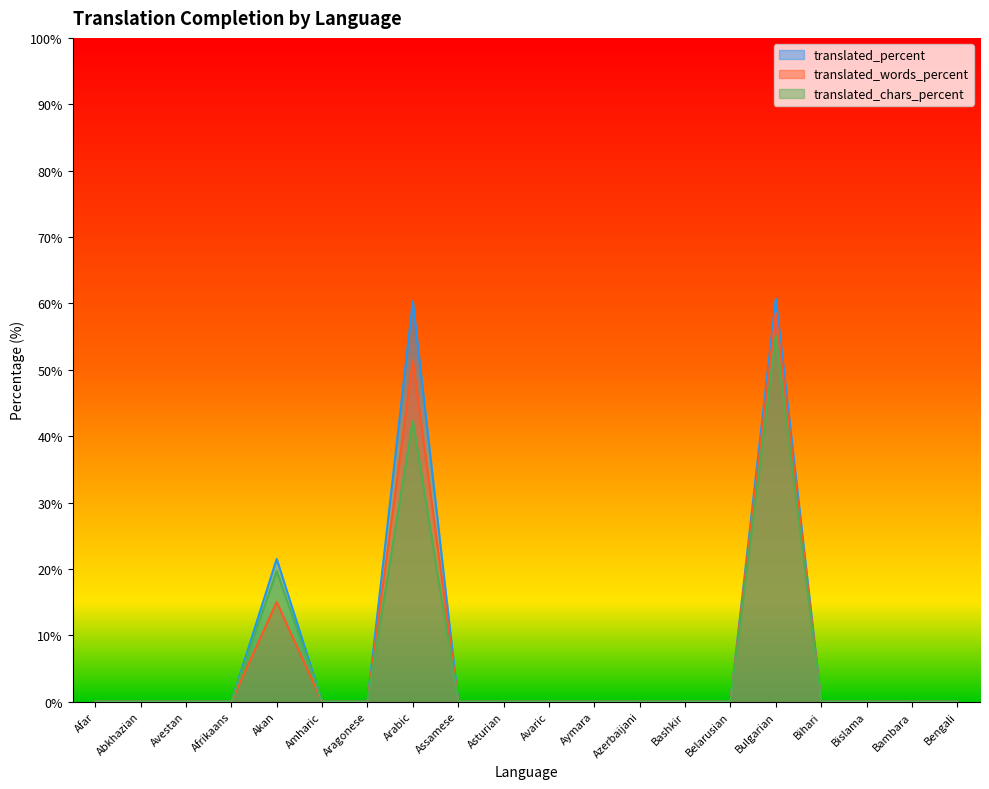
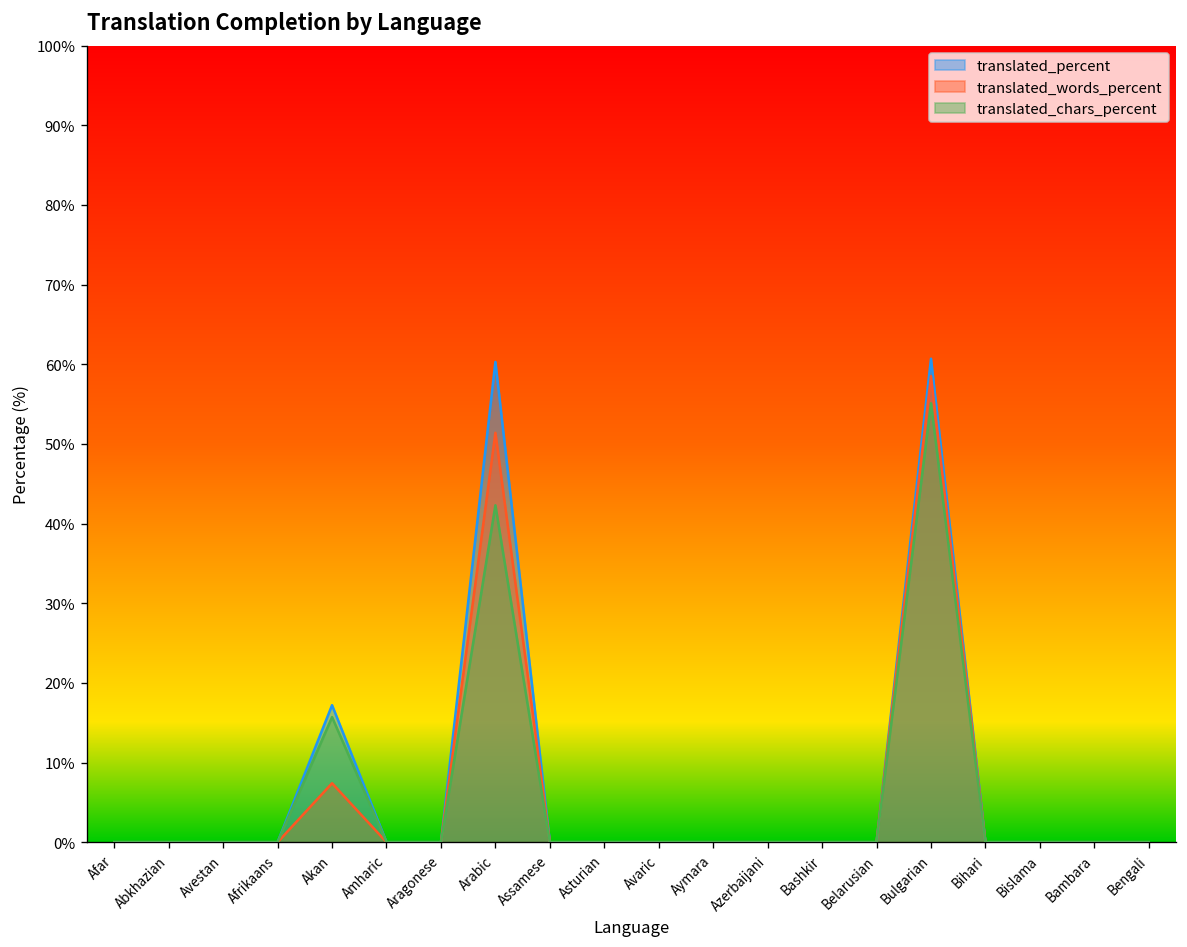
  {
    "translated_percent": {
-     "Akan": "22%",
+     "Akan": "17%",
      "Arabic": "60%",
      "Bulgarian": "61%"
    },
    "translated_words_percent": {
-     "Akan": "15%",
+     "Akan": "7%",
      "Arabic": "51%",
      "Bulgarian": "59%"
    },
    "translated_chars_percent": {
-     "Akan": "20%",
+     "Akan": "16%",
      "Arabic": "42%",
      "Bulgarian": "55%"
    }
  }
